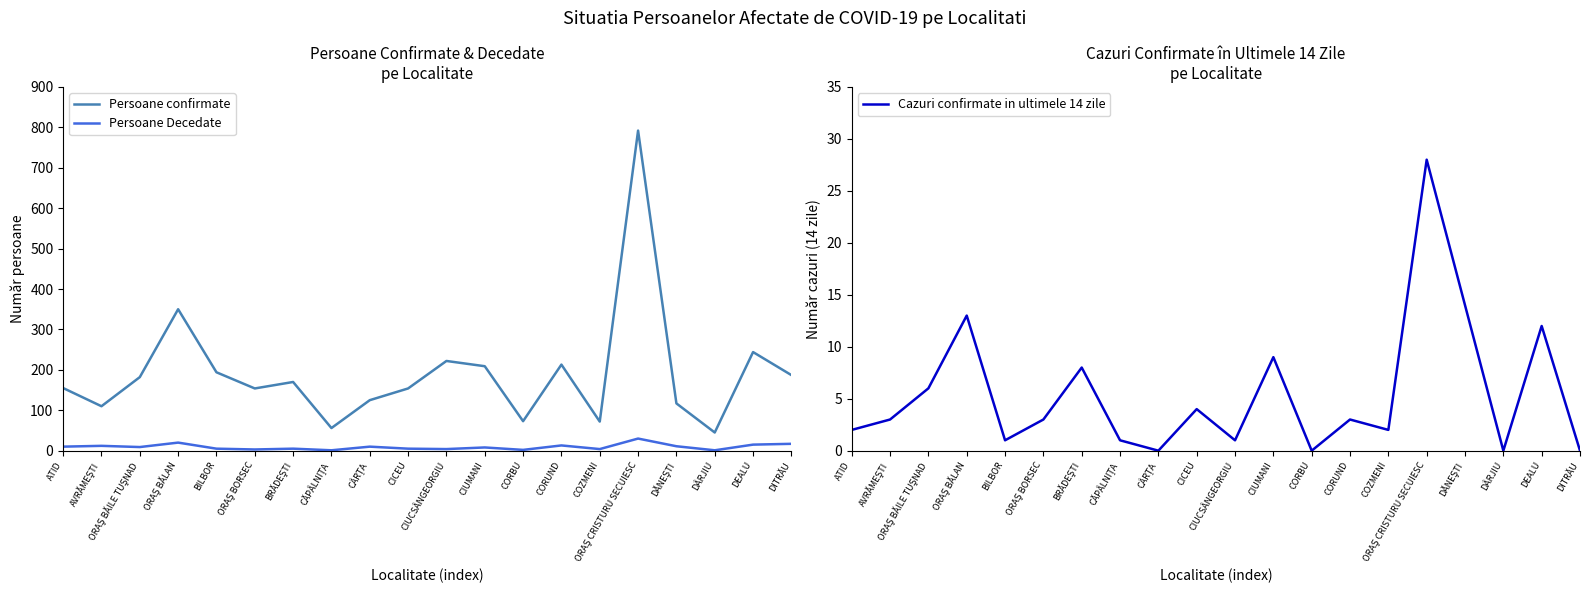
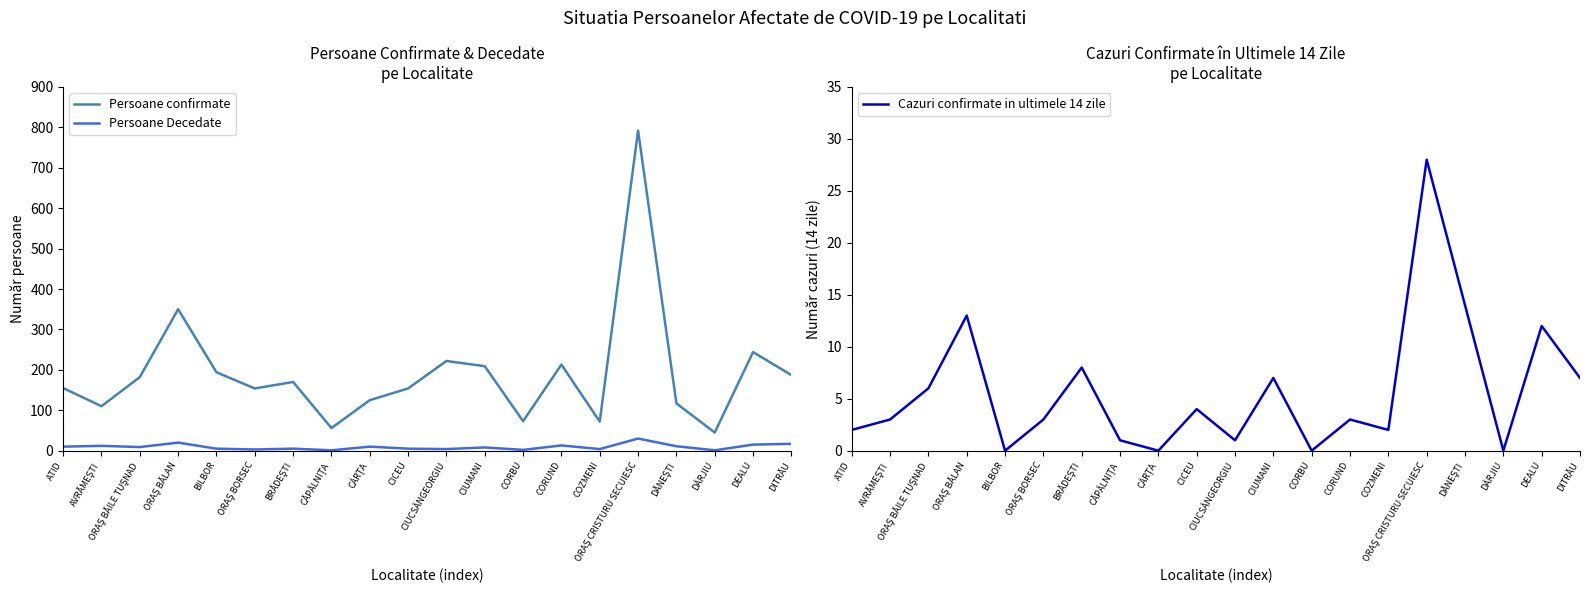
  {
    "Cazuri Confirmate în Ultimele 14 Zile pe Localitate": {
      "ATID": 2,
      "AVRĂMEŞTI": 3,
      "ORAŞ BĂILE TUŞNAD": 6,
      "ORAŞ BĂLAN": 13,
-     "BILBOR": 1,
+     "BILBOR": 0,
      "ORAŞ BORSEC": 3,
      "BRĂDEŞTI": 8,
      "CĂPÂLNIŢA": 1,
      "CÂRŢA": 0,
      "CICEU": 4,
      "CIUCSÂNGEORGIU": 1,
-     "CIUMANI": 9,
+     "CIUMANI": 7,
      "CORBU": 0,
      "CORUND": 3,
      "COZMENI": 2,
      "ORAŞ CRISTURU SECUIESC": 28,
      "DĂNEŞTI": 14,
      "DÂRJIU": 0,
      "DEALU": 12,
-     "DITRĂU": 0
+     "DITRĂU": 7
    }
  }
